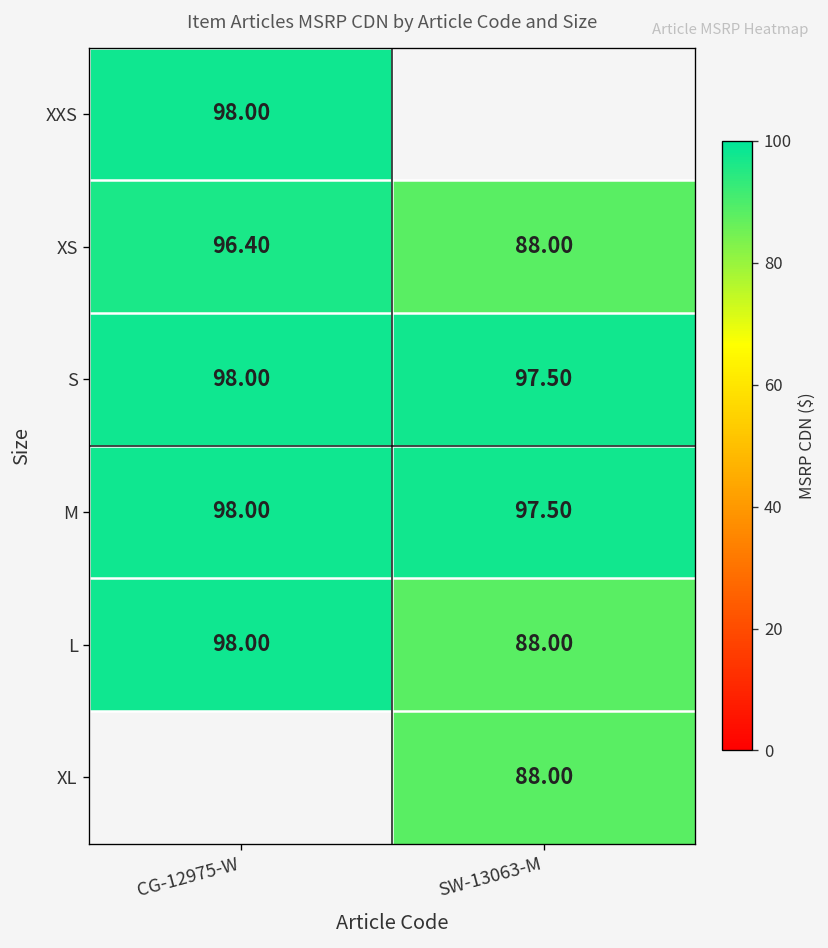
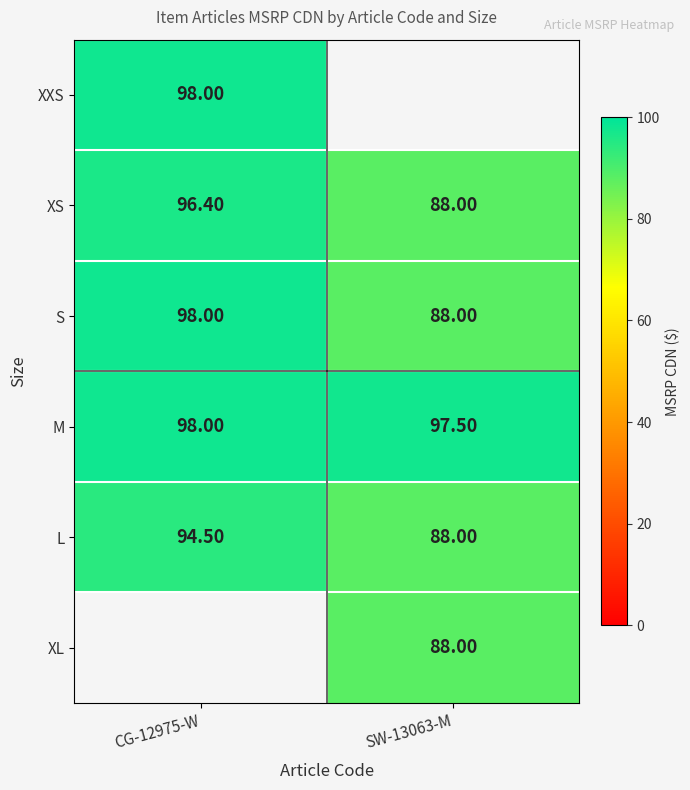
  {
    "XXS": {
      "CG-12975-W": 98.00
    },
    "XS": {
      "CG-12975-W": 96.40,
      "SW-13063-M": 88.00
    },
    "S": {
      "CG-12975-W": 98.00,
-     "SW-13063-M": 97.50
+     "SW-13063-M": 88.00
    },
    "M": {
      "CG-12975-W": 98.00,
      "SW-13063-M": 97.50
    },
    "L": {
-     "CG-12975-W": 98.00,
+     "CG-12975-W": 94.50,
      "SW-13063-M": 88.00
    },
    "XL": {
      "SW-13063-M": 88.00
    }
  }
